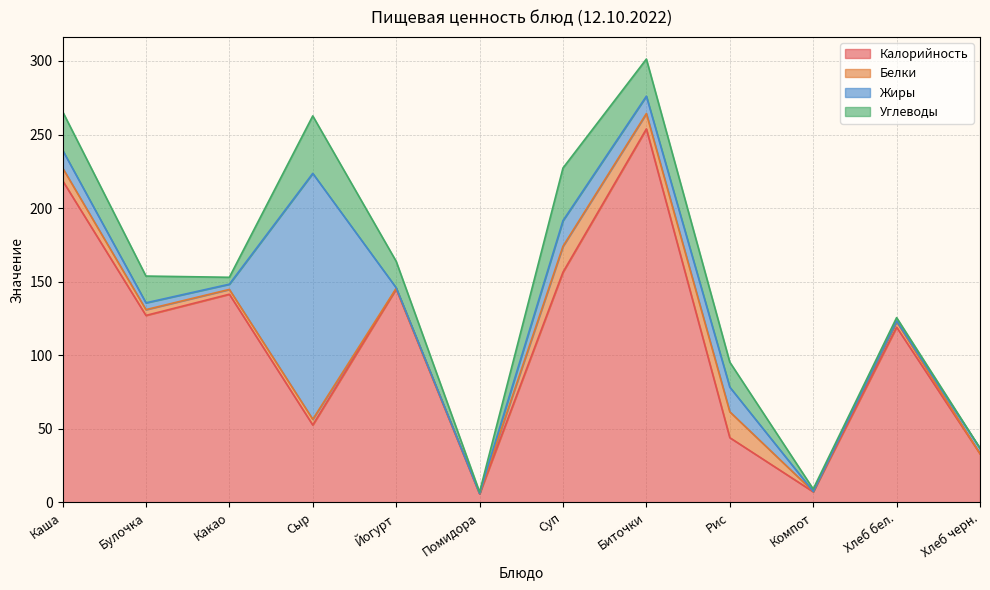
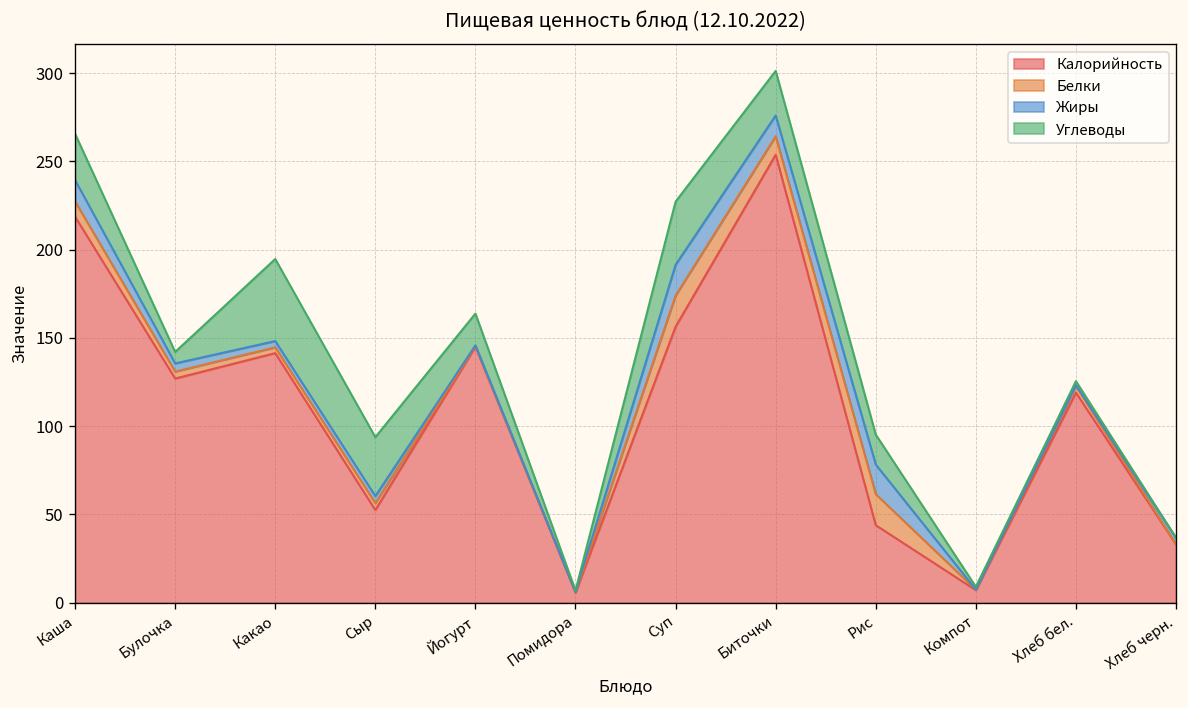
  {
    "Жиры": {
      "Каша": 12,
      "Булочка": 5,
      "Какао": 4,
-     "Сыр": 167,
+     "Сыр": 4,
      "Суп": 17,
      "Биточки": 12,
      "Рис": 17
    },
    "Углеводы": {
      "Каша": 26,
-     "Булочка": 18,
-     "Какао": 5,
-     "Сыр": 39,
+     "Булочка": 7,
+     "Какао": 47,
+     "Сыр": 33,
      "Йогурт": 18,
      "Суп": 36,
      "Биточки": 25,
      "Рис": 17,
      "Хлеб бел.": 2
    }
  }
